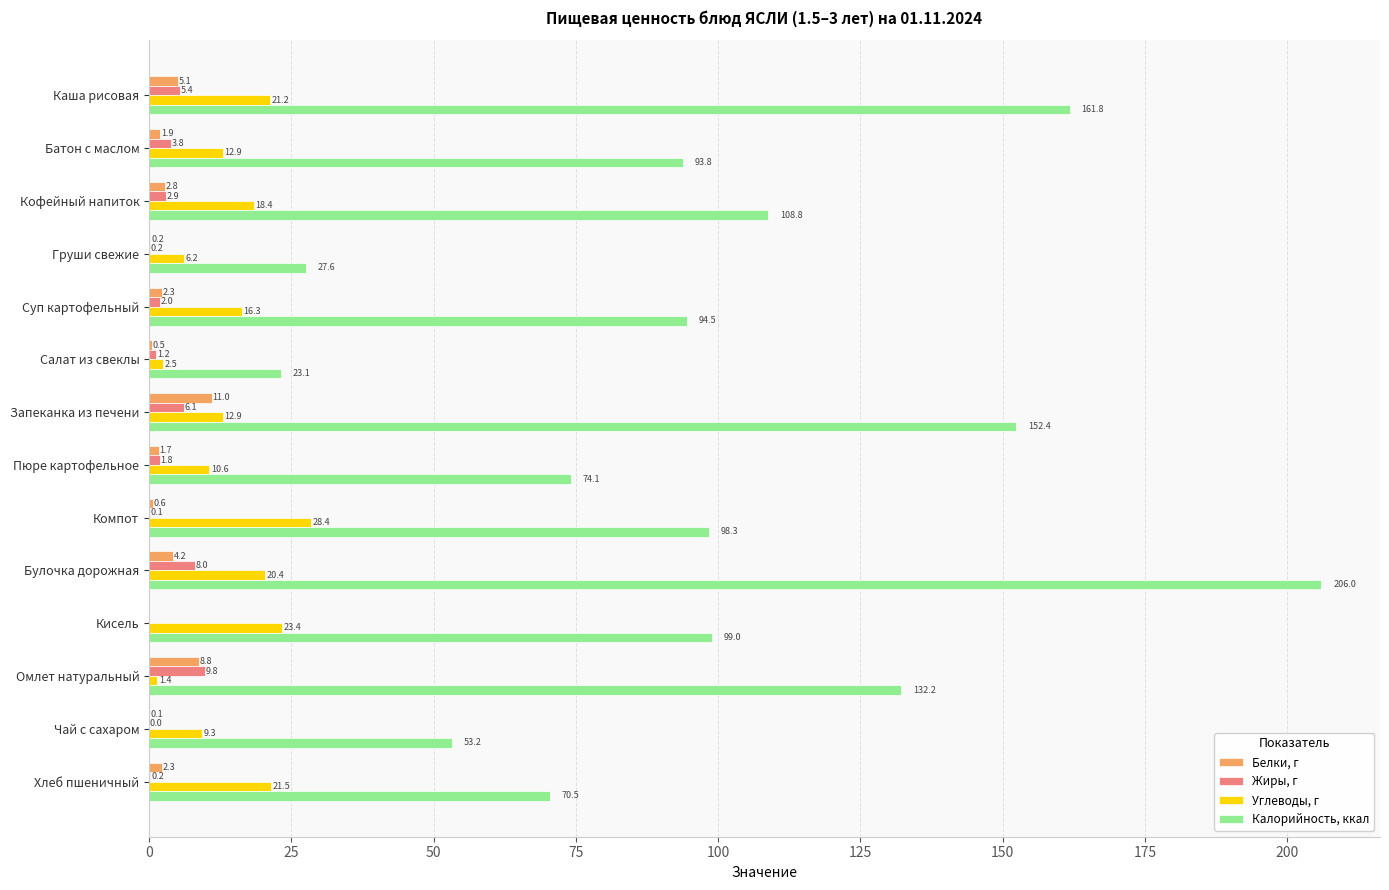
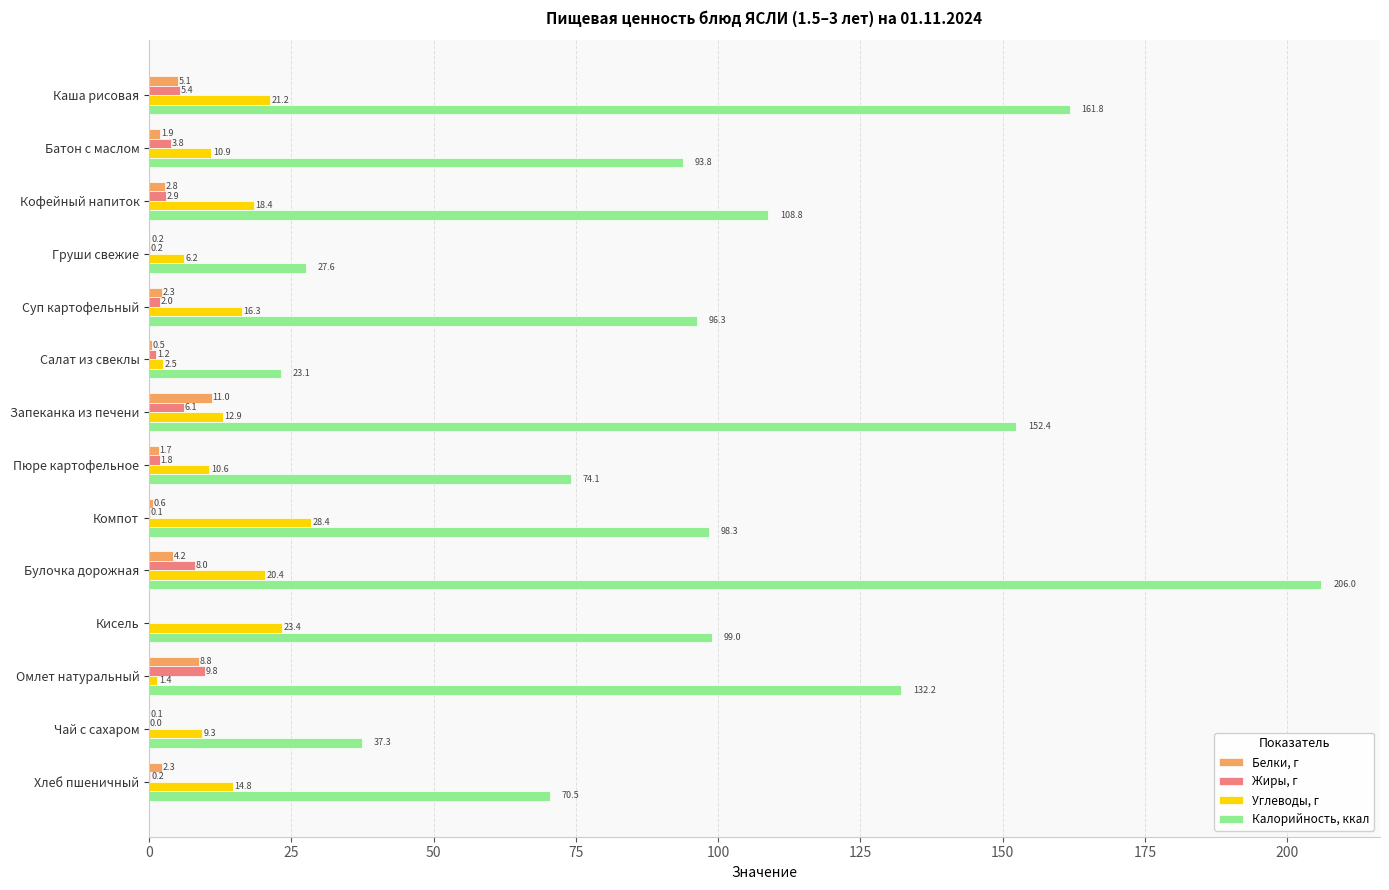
  {
    "Углеводы, г": {
      "Каша рисовая": 21.2,
-     "Батон с маслом": 12.9,
+     "Батон с маслом": 10.9,
      "Кофейный напиток": 18.4,
      "Груши свежие": 6.2,
      "Суп картофельный": 16.3,
      "Салат из свеклы": 2.5,
      "Запеканка из печени": 12.9,
      "Пюре картофельное": 10.6,
      "Компот": 28.4,
      "Булочка дорожная": 20.4,
      "Кисель": 23.4,
      "Омлет натуральный": 1.4,
      "Чай с сахаром": 9.3,
-     "Хлеб пшеничный": 21.5
+     "Хлеб пшеничный": 14.8
    },
    "Калорийность, ккал": {
      "Каша рисовая": 161.8,
      "Батон с маслом": 93.8,
      "Кофейный напиток": 108.8,
      "Груши свежие": 27.6,
-     "Суп картофельный": 94.5,
+     "Суп картофельный": 96.3,
      "Салат из свеклы": 23.1,
      "Запеканка из печени": 152.4,
      "Пюре картофельное": 74.1,
      "Компот": 98.3,
      "Булочка дорожная": 206.0,
      "Кисель": 99.0,
      "Омлет натуральный": 132.2,
-     "Чай с сахаром": 53.2,
+     "Чай с сахаром": 37.3,
      "Хлеб пшеничный": 70.5
    }
  }
